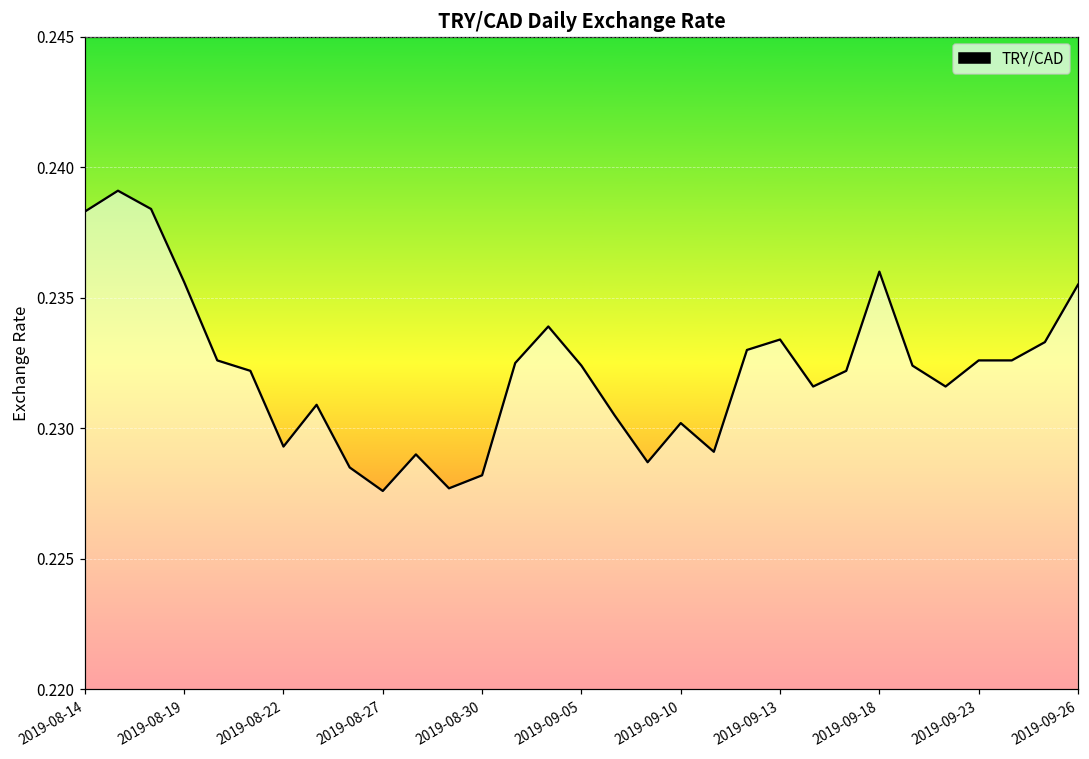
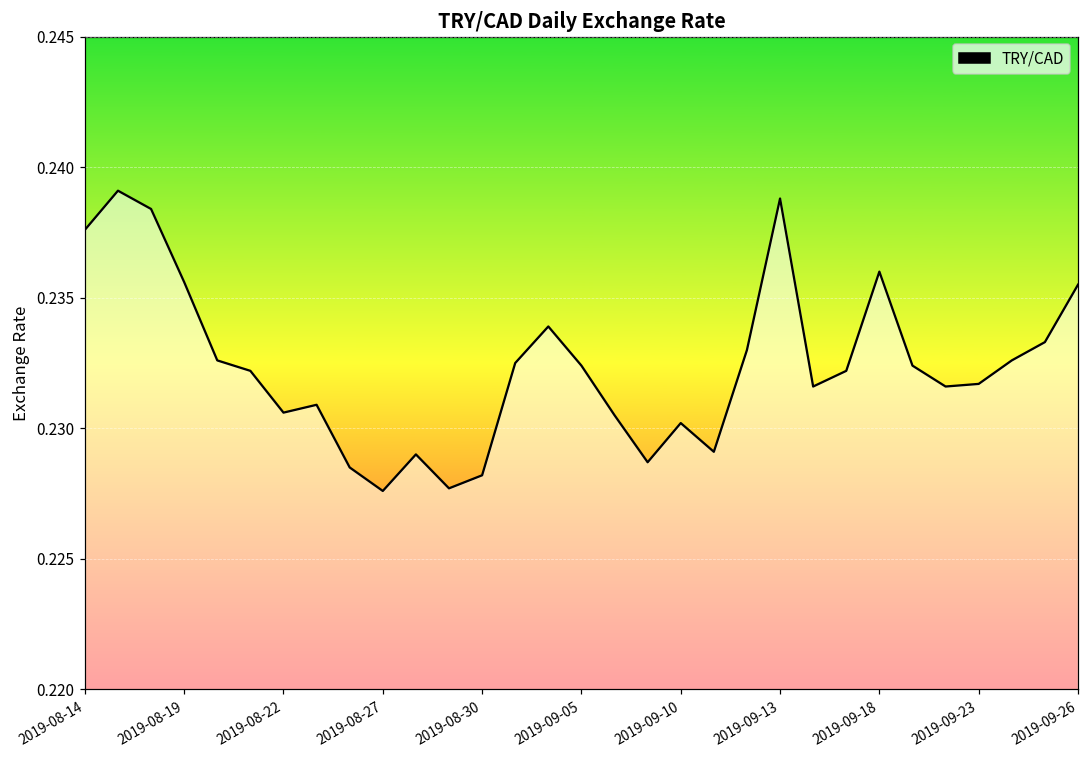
  {
-   "2019-08-14": 0.2383,
+   "2019-08-14": 0.2376,
    "2019-08-19": 0.2356,
-   "2019-08-22": 0.2293,
+   "2019-08-22": 0.2306,
    "2019-08-27": 0.2276,
    "2019-08-30": 0.2282,
    "2019-09-05": 0.2324,
    "2019-09-10": 0.2302,
-   "2019-09-13": 0.2334,
+   "2019-09-13": 0.2388,
    "2019-09-18": 0.2360,
-   "2019-09-23": 0.2326,
+   "2019-09-23": 0.2317,
    "2019-09-26": 0.2355
  }
